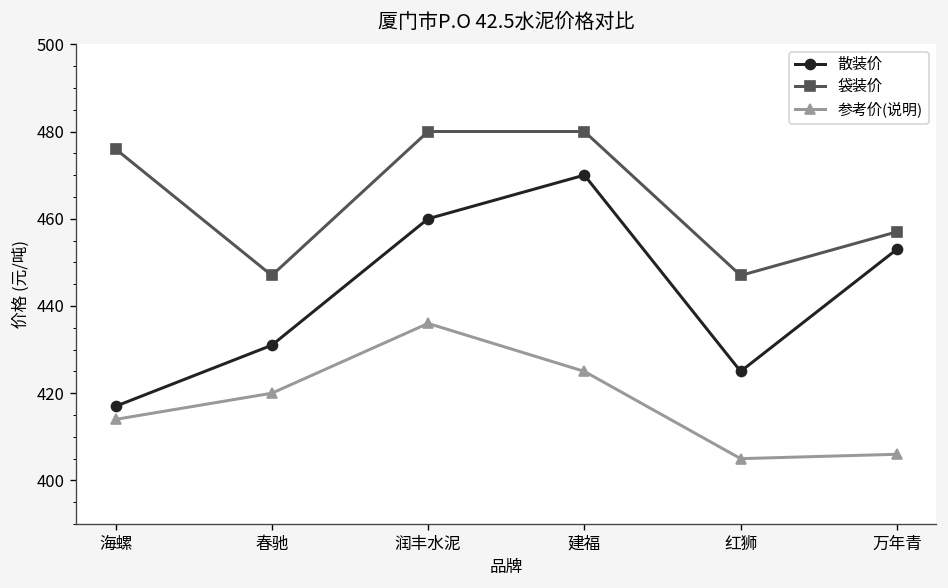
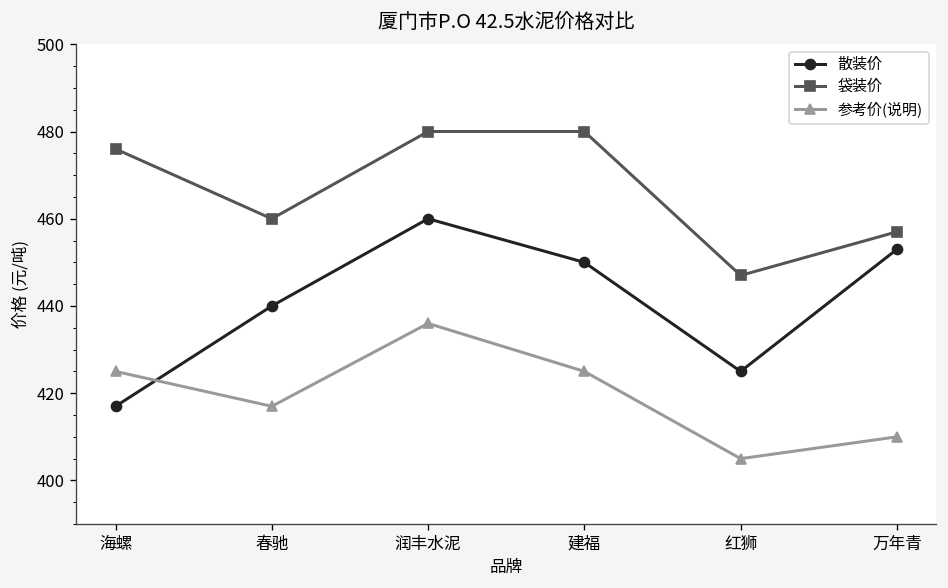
  {
    "散装价": {
      "海螺": 417,
-     "春驰": 431,
+     "春驰": 440,
      "润丰水泥": 460,
-     "建福": 470,
+     "建福": 450,
      "红狮": 425,
      "万年青": 453
    },
    "袋装价": {
      "海螺": 476,
-     "春驰": 447,
+     "春驰": 460,
      "润丰水泥": 480,
      "建福": 480,
      "红狮": 447,
      "万年青": 457
    },
    "参考价(说明)": {
-     "海螺": 414,
-     "春驰": 420,
+     "海螺": 425,
+     "春驰": 417,
      "润丰水泥": 436,
      "建福": 425,
      "红狮": 405,
-     "万年青": 406
+     "万年青": 410
    }
  }
